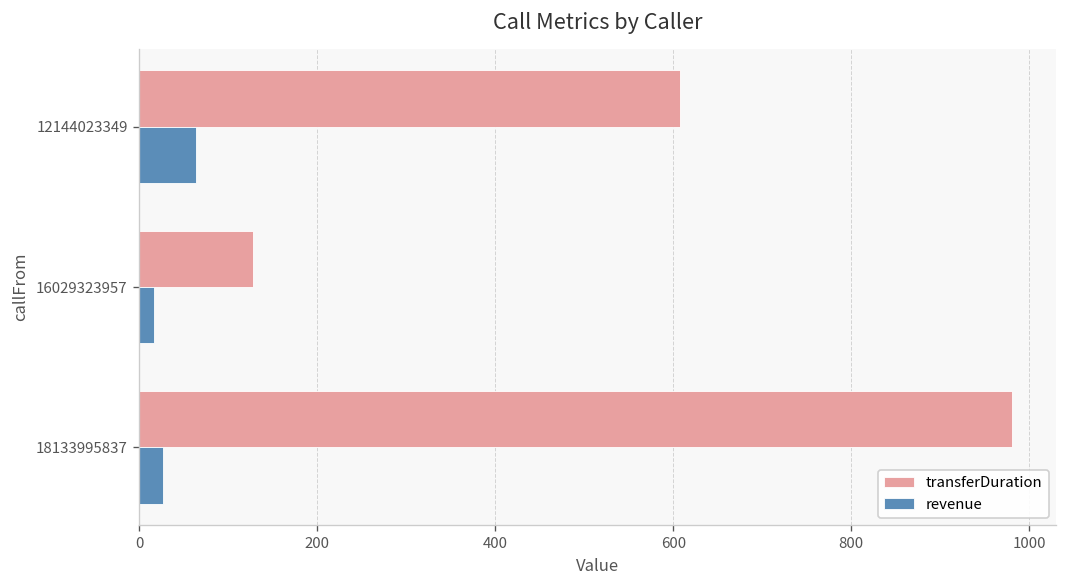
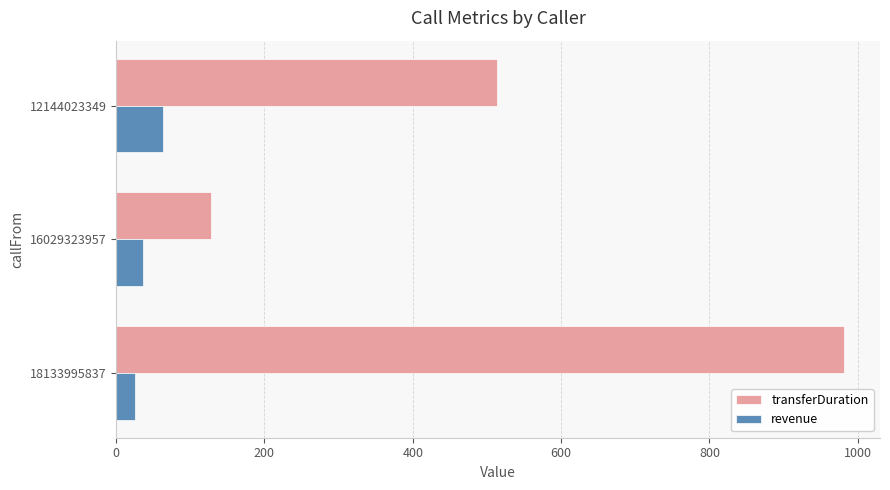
  {
    "transferDuration": {
-     "12144023349": 610,
+     "12144023349": 510,
      "16029323957": 130,
      "18133995837": 980
    },
    "revenue": {
      "12144023349": 60,
-     "16029323957": 20,
+     "16029323957": 40,
      "18133995837": 30
    }
  }
